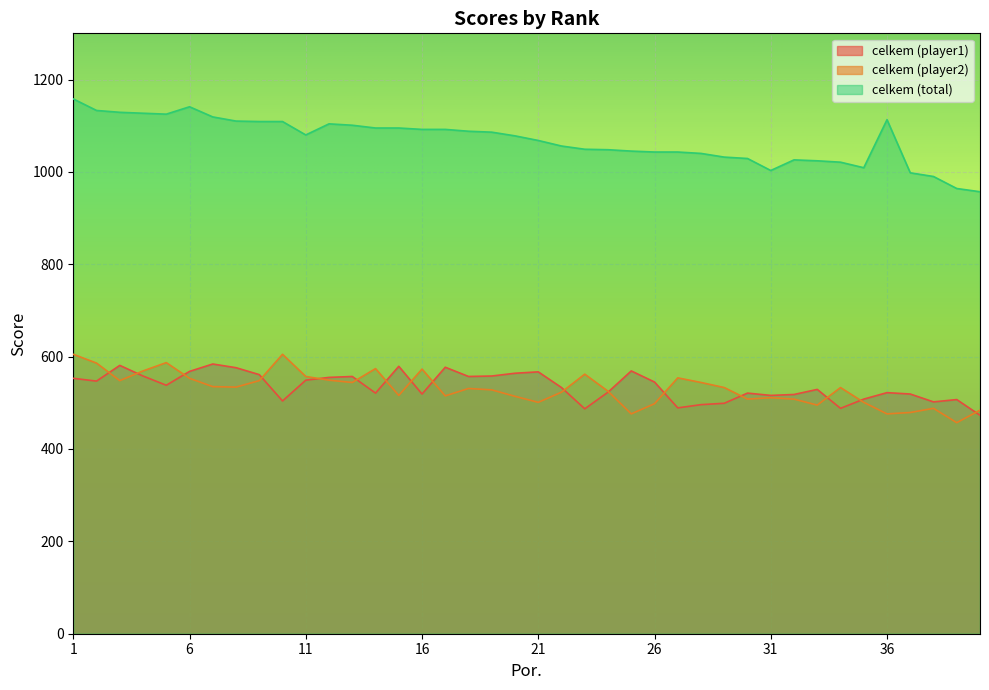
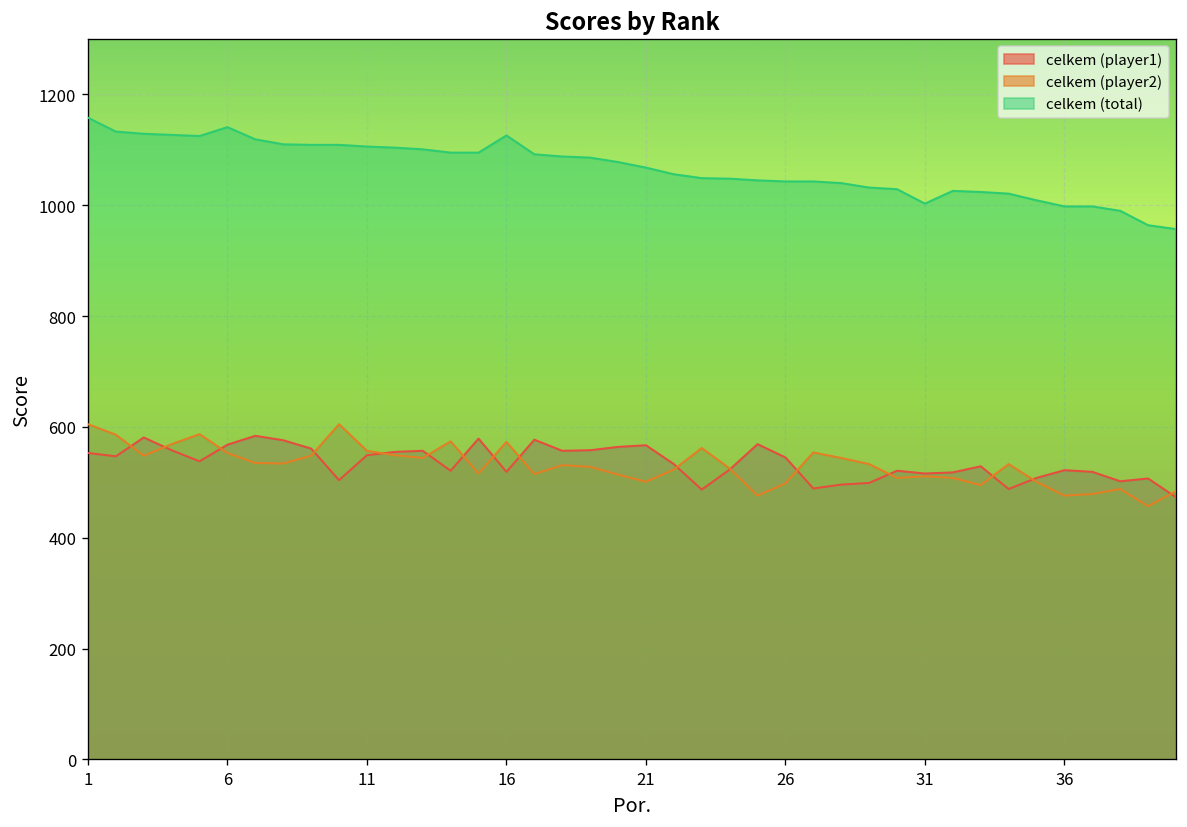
  {
    "celkem (total)": {
      "1": 1160,
      "6": 1140,
-     "11": 1080,
-     "16": 1090,
+     "11": 1110,
+     "16": 1130,
      "21": 1070,
      "26": 1040,
      "31": 1000,
-     "36": 1110
+     "36": 1000
    }
  }
